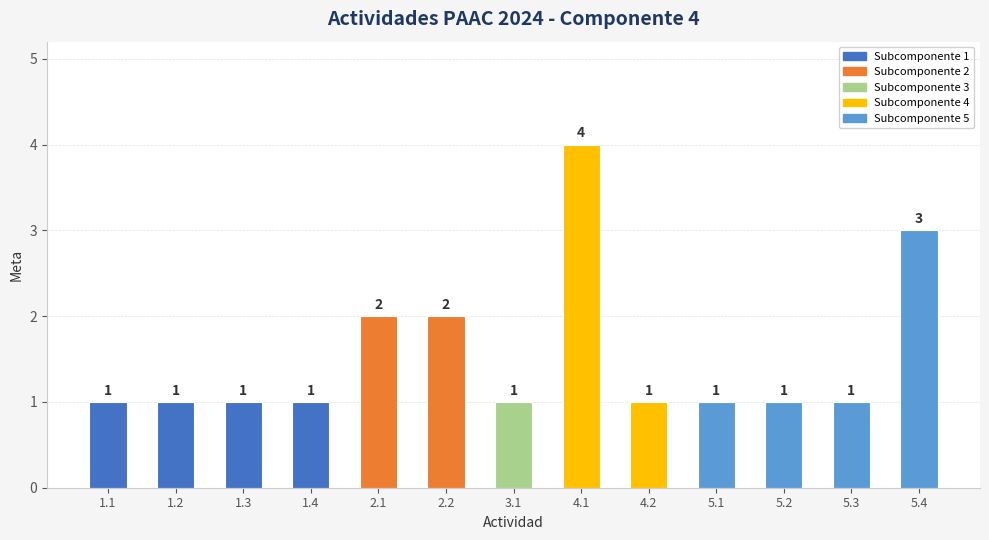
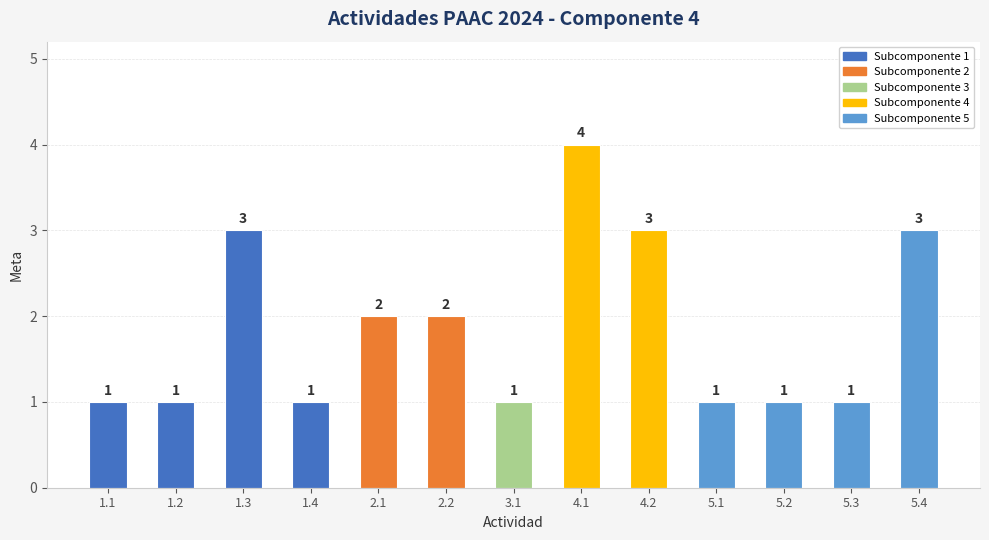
  {
    "1.1": 1,
    "1.2": 1,
-   "1.3": 1,
+   "1.3": 3,
    "1.4": 1,
    "2.1": 2,
    "2.2": 2,
    "3.1": 1,
    "4.1": 4,
-   "4.2": 1,
+   "4.2": 3,
    "5.1": 1,
    "5.2": 1,
    "5.3": 1,
    "5.4": 3
  }
